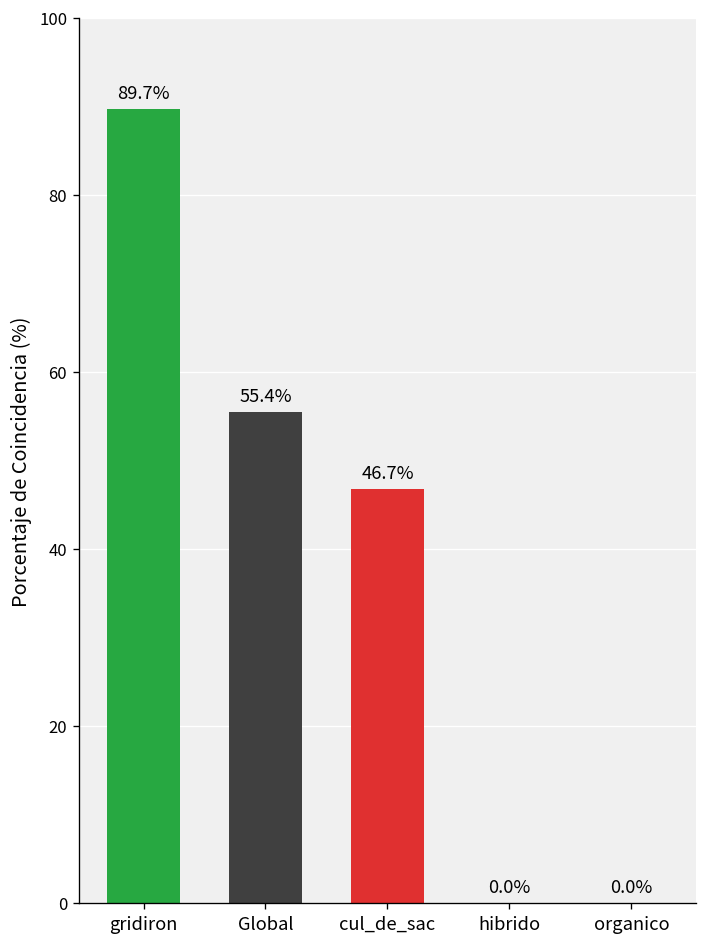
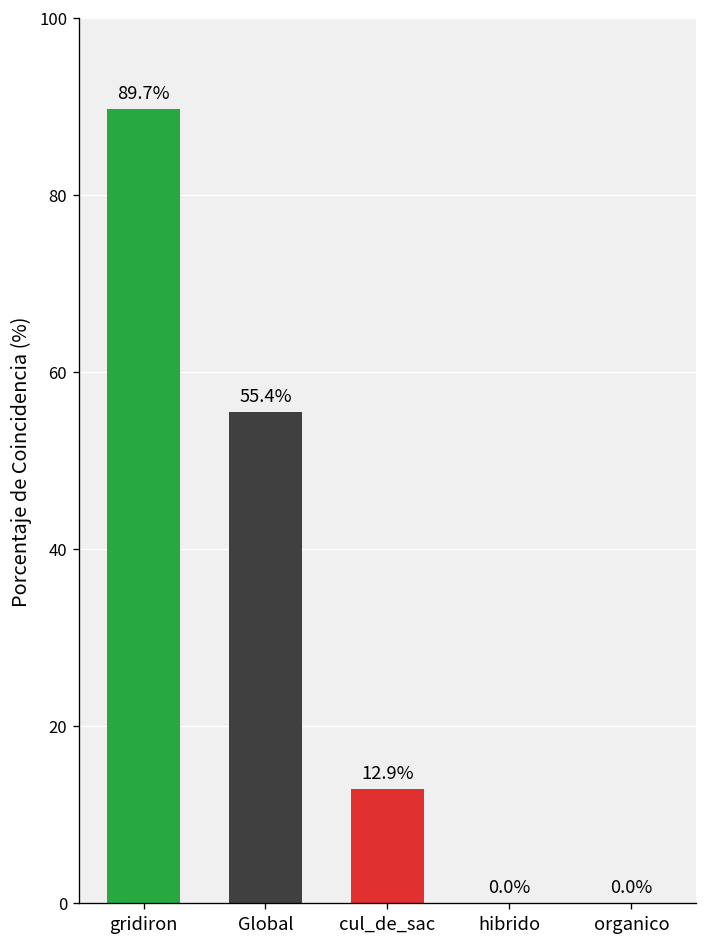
  {
    "gridiron": "89.7%",
    "Global": "55.4%",
-   "cul_de_sac": "46.7%",
+   "cul_de_sac": "12.9%",
    "hibrido": "0.0%",
    "organico": "0.0%"
  }
